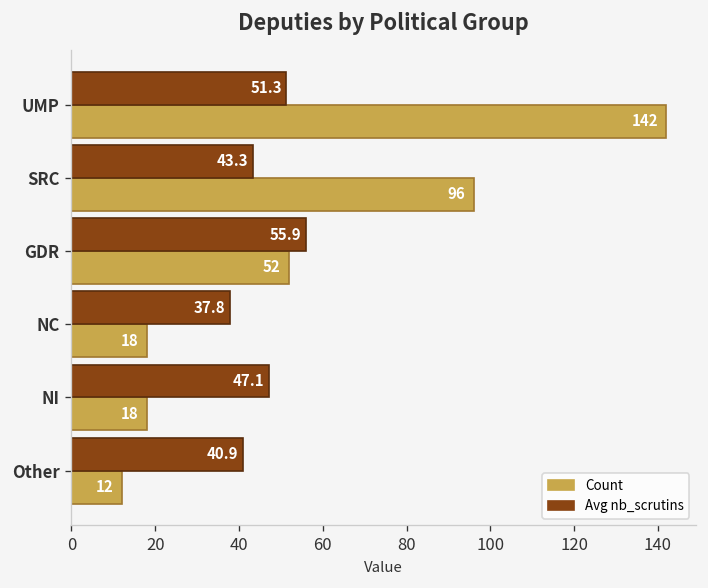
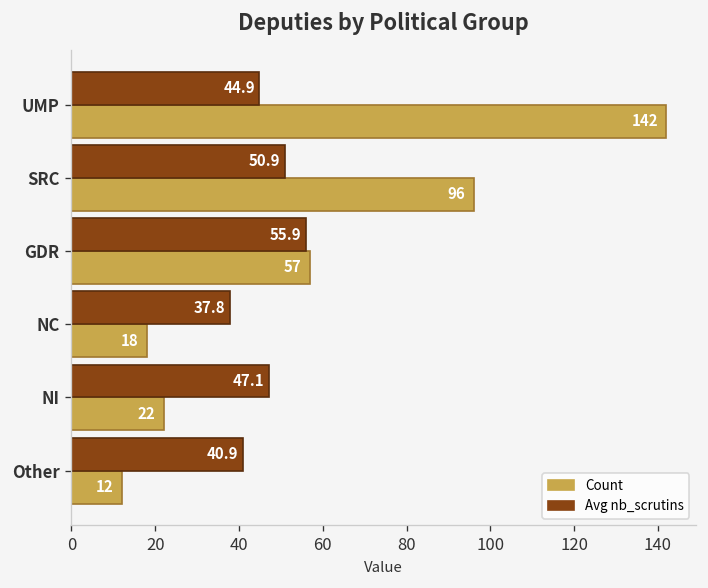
  {
    "Count": {
      "UMP": 142,
      "SRC": 96,
-     "GDR": 52,
+     "GDR": 57,
      "NC": 18,
-     "NI": 18,
+     "NI": 22,
      "Other": 12
    },
    "Avg nb_scrutins": {
-     "UMP": 51.3,
-     "SRC": 43.3,
+     "UMP": 44.9,
+     "SRC": 50.9,
      "GDR": 55.9,
      "NC": 37.8,
      "NI": 47.1,
      "Other": 40.9
    }
  }
